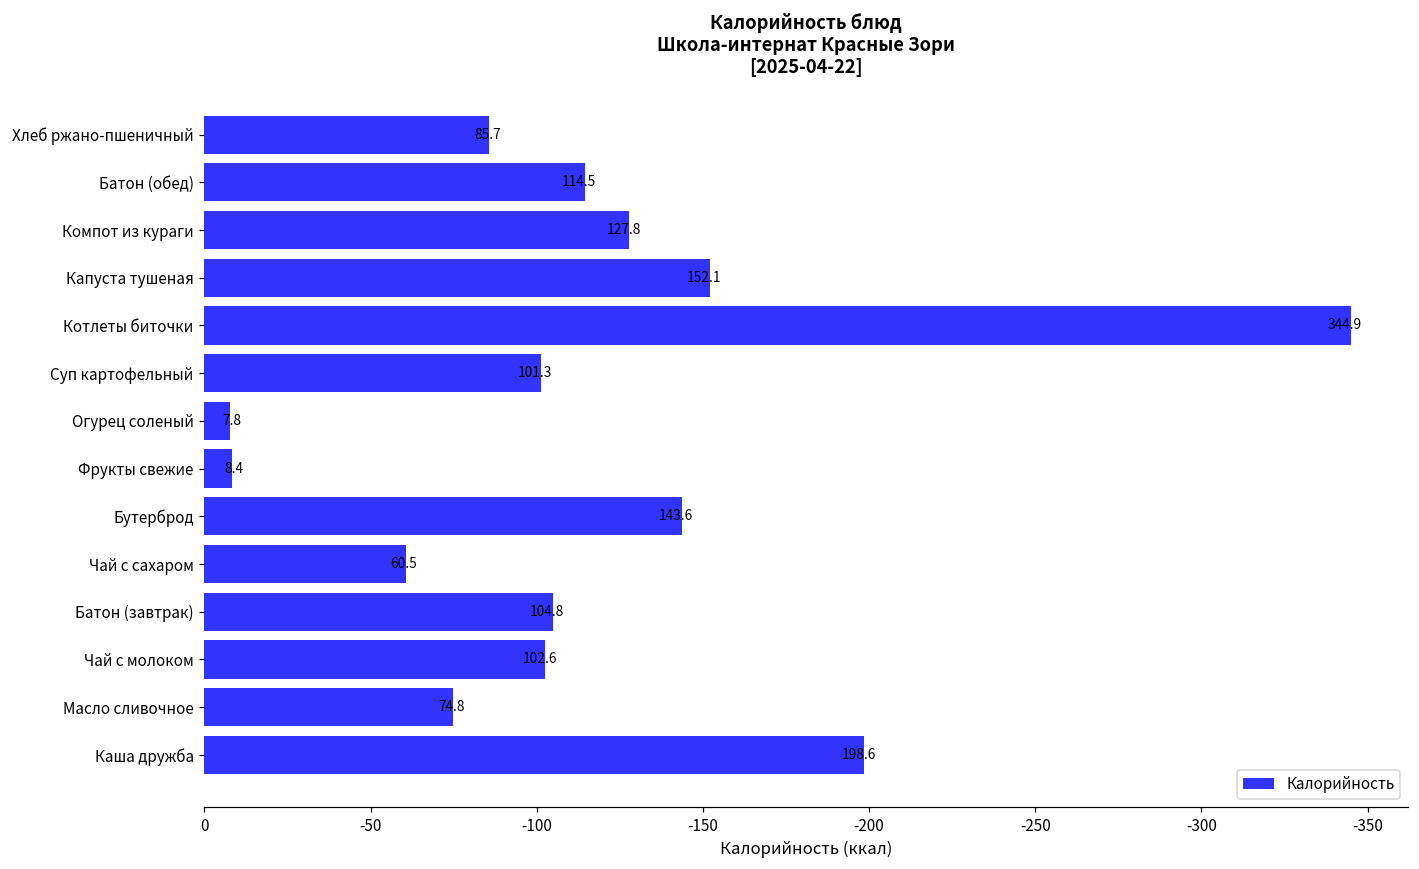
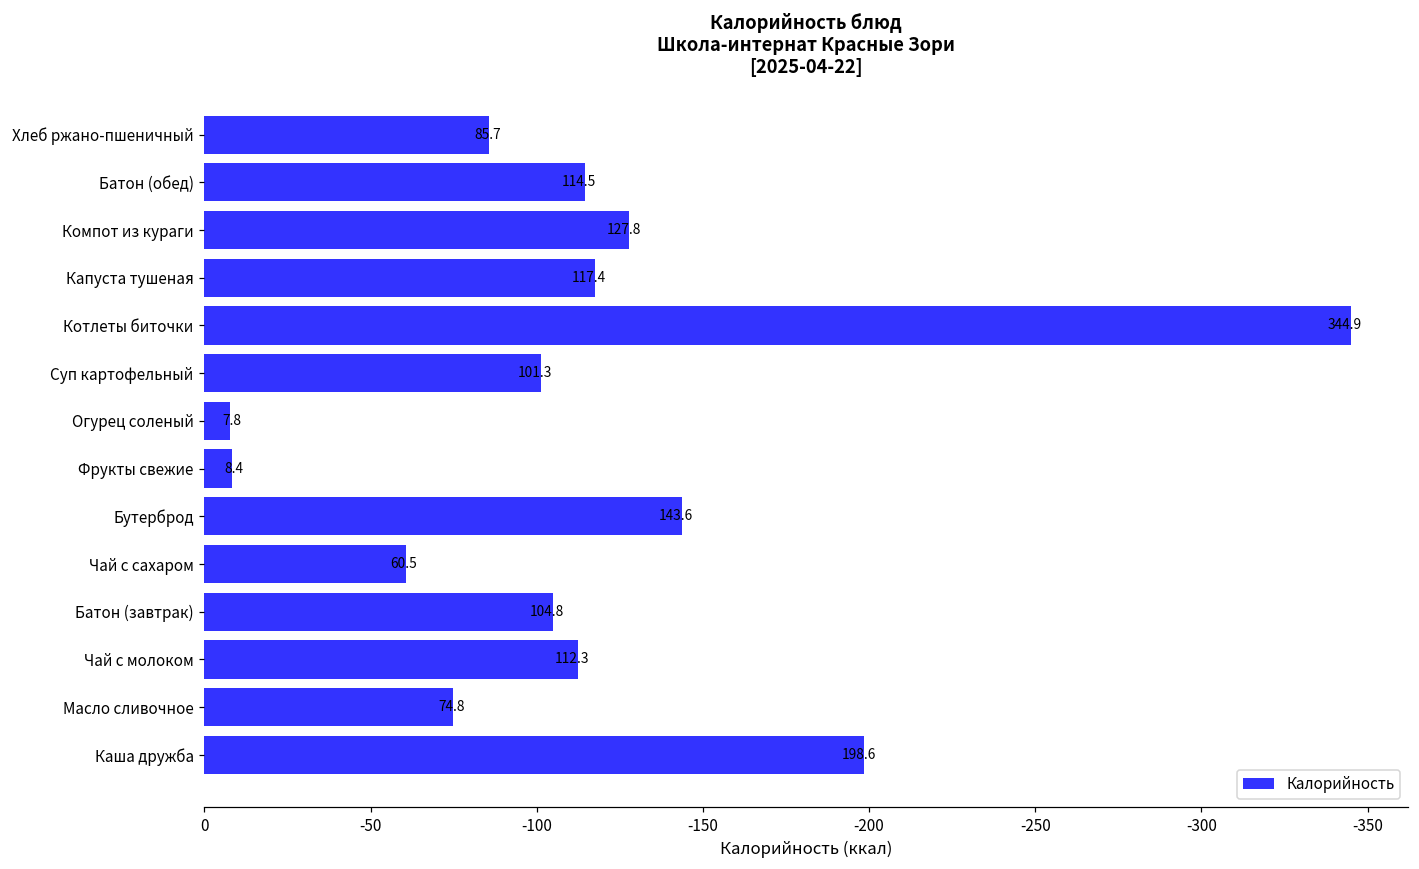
  {
-   "Капуста тушеная": 152.1,
-   "Чай с молоком": 102.6
+   "Капуста тушеная": 117.4,
+   "Чай с молоком": 112.3
  }
